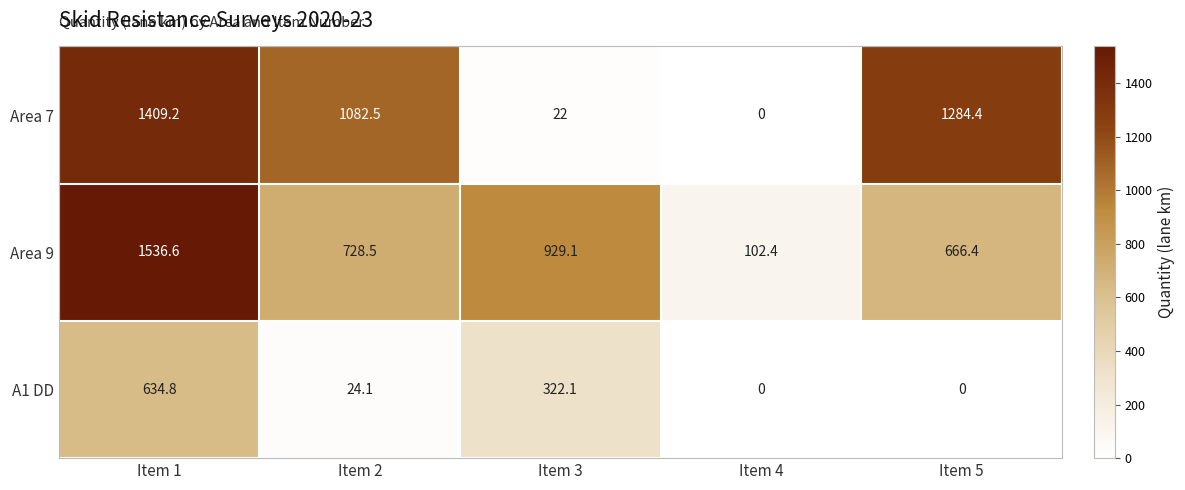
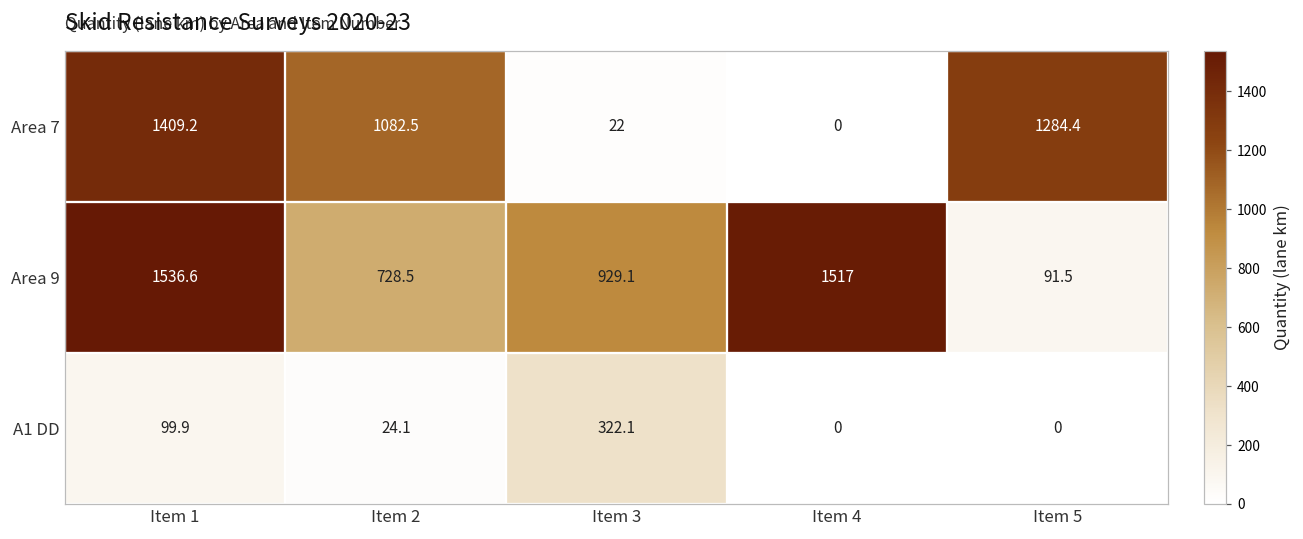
  {
    "Area 7": {
      "Item 1": 1409.2,
      "Item 2": 1082.5,
      "Item 3": 22,
      "Item 4": 0,
      "Item 5": 1284.4
    },
    "Area 9": {
      "Item 1": 1536.6,
      "Item 2": 728.5,
      "Item 3": 929.1,
-     "Item 4": 102.4,
-     "Item 5": 666.4
+     "Item 4": 1517,
+     "Item 5": 91.5
    },
    "A1 DD": {
-     "Item 1": 634.8,
+     "Item 1": 99.9,
      "Item 2": 24.1,
      "Item 3": 322.1,
      "Item 4": 0,
      "Item 5": 0
    }
  }
